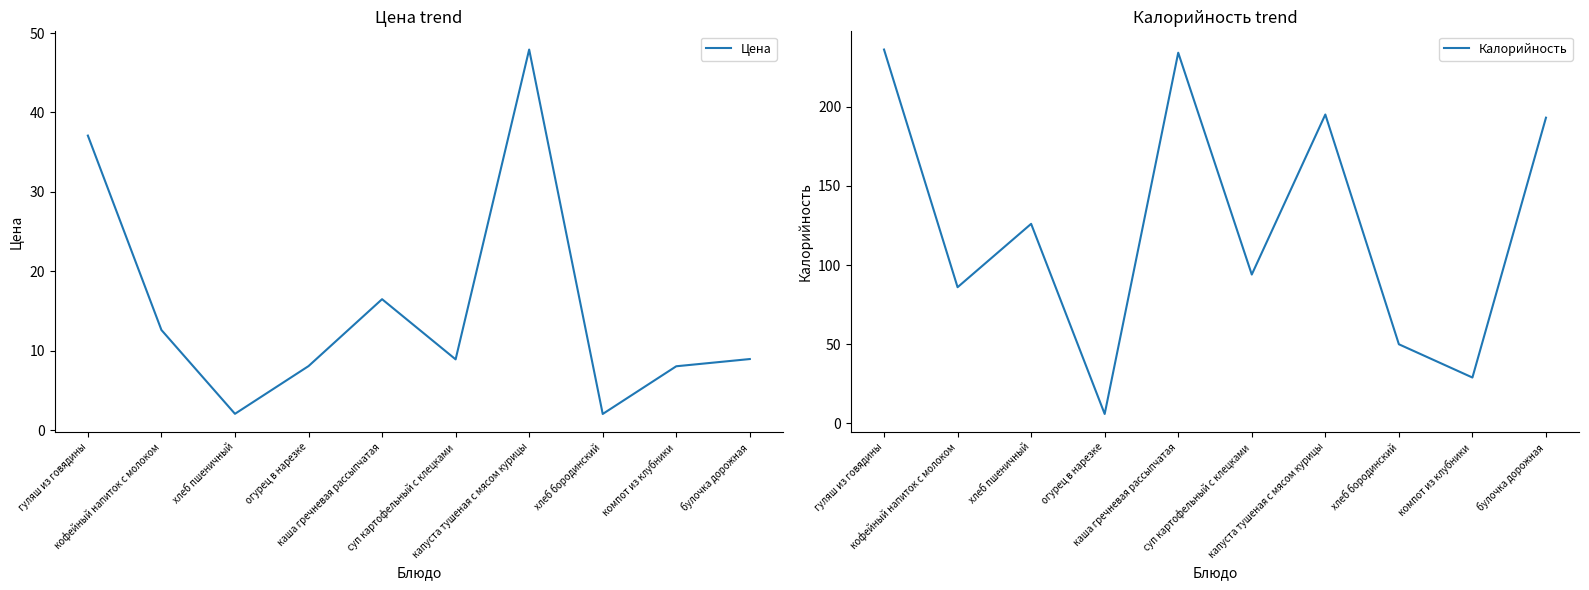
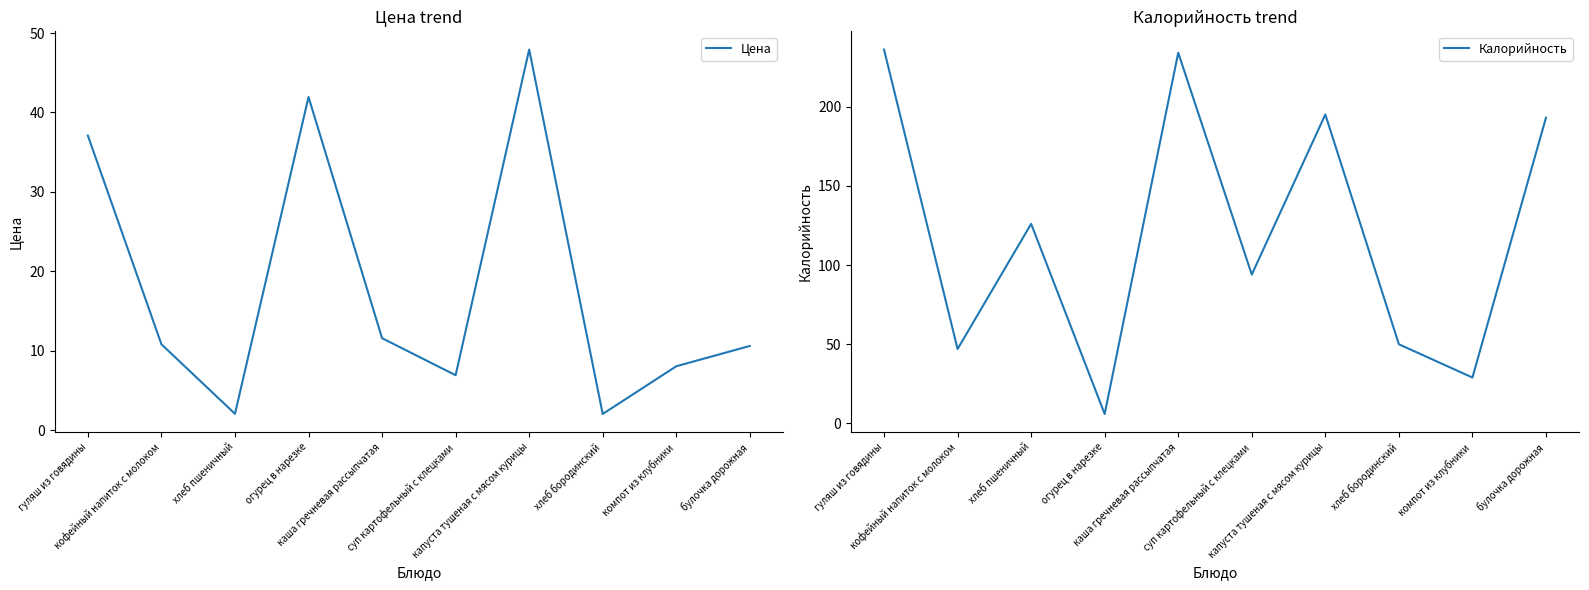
  {
    "Цена trend": {
      "гуляш из говядины": 37,
-     "кофейный напиток с молоком": 13,
+     "кофейный напиток с молоком": 11,
      "хлеб пшеничный": 2,
-     "огурец в нарезке": 8,
-     "каша гречневая рассыпчатая": 16,
-     "суп картофельный с клецками": 9,
+     "огурец в нарезке": 42,
+     "каша гречневая рассыпчатая": 12,
+     "суп картофельный с клецками": 7,
      "капуста тушеная с мясом курицы": 48,
      "хлеб бородинский": 2,
      "компот из клубники": 8,
-     "булочка дорожная": 9
+     "булочка дорожная": 11
    },
    "Калорийность trend": {
      "гуляш из говядины": 236,
-     "кофейный напиток с молоком": 86,
+     "кофейный напиток с молоком": 47,
      "хлеб пшеничный": 126,
      "огурец в нарезке": 6,
      "каша гречневая рассыпчатая": 234,
      "суп картофельный с клецками": 94,
      "капуста тушеная с мясом курицы": 195,
      "хлеб бородинский": 50,
      "компот из клубники": 29,
      "булочка дорожная": 193
    }
  }
